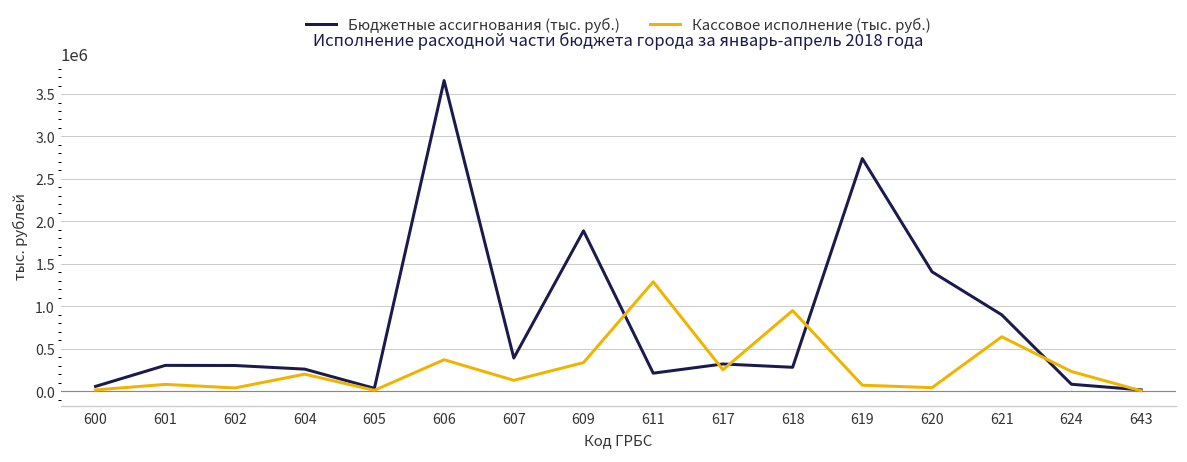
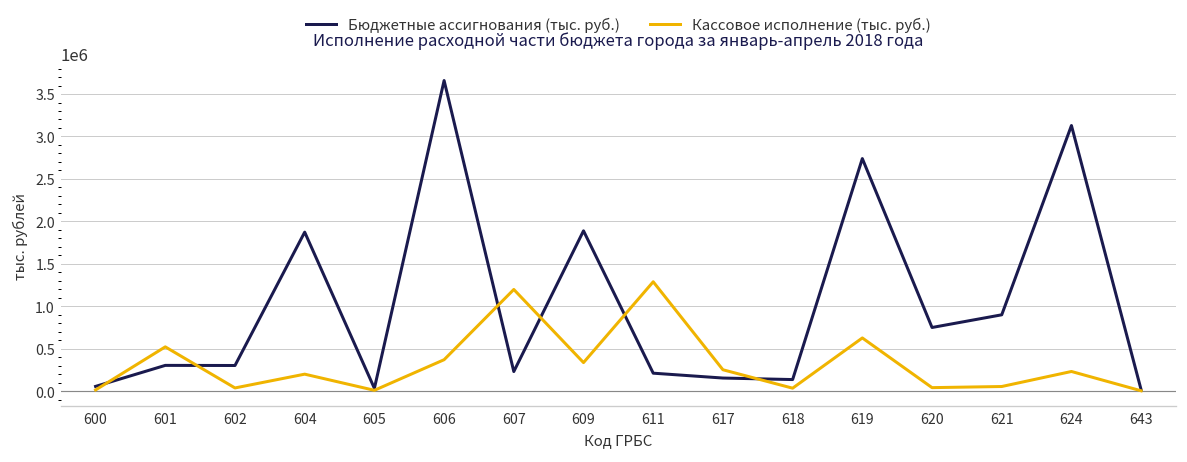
  {
    "Бюджетные ассигнования (тыс. руб.)": {
      "600": 100000,
      "601": 300000,
      "602": 300000,
-     "604": 300000,
+     "604": 1900000,
      "606": 3700000,
-     "607": 400000,
+     "607": 200000,
      "609": 1900000,
      "611": 200000,
-     "617": 300000,
-     "618": 300000,
+     "617": 200000,
+     "618": 100000,
      "619": 2700000,
-     "620": 1400000,
+     "620": 700000,
      "621": 900000,
-     "624": 100000
+     "624": 3100000
    },
    "Кассовое исполнение (тыс. руб.)": {
      "600": 0,
-     "601": 100000,
+     "601": 500000,
      "602": 0,
      "604": 200000,
      "606": 400000,
-     "607": 100000,
+     "607": 1200000,
      "609": 300000,
      "611": 1300000,
      "617": 300000,
-     "618": 900000,
-     "619": 100000,
+     "618": 0,
+     "619": 600000,
      "620": 0,
-     "621": 600000,
+     "621": 100000,
      "624": 200000
    }
  }
